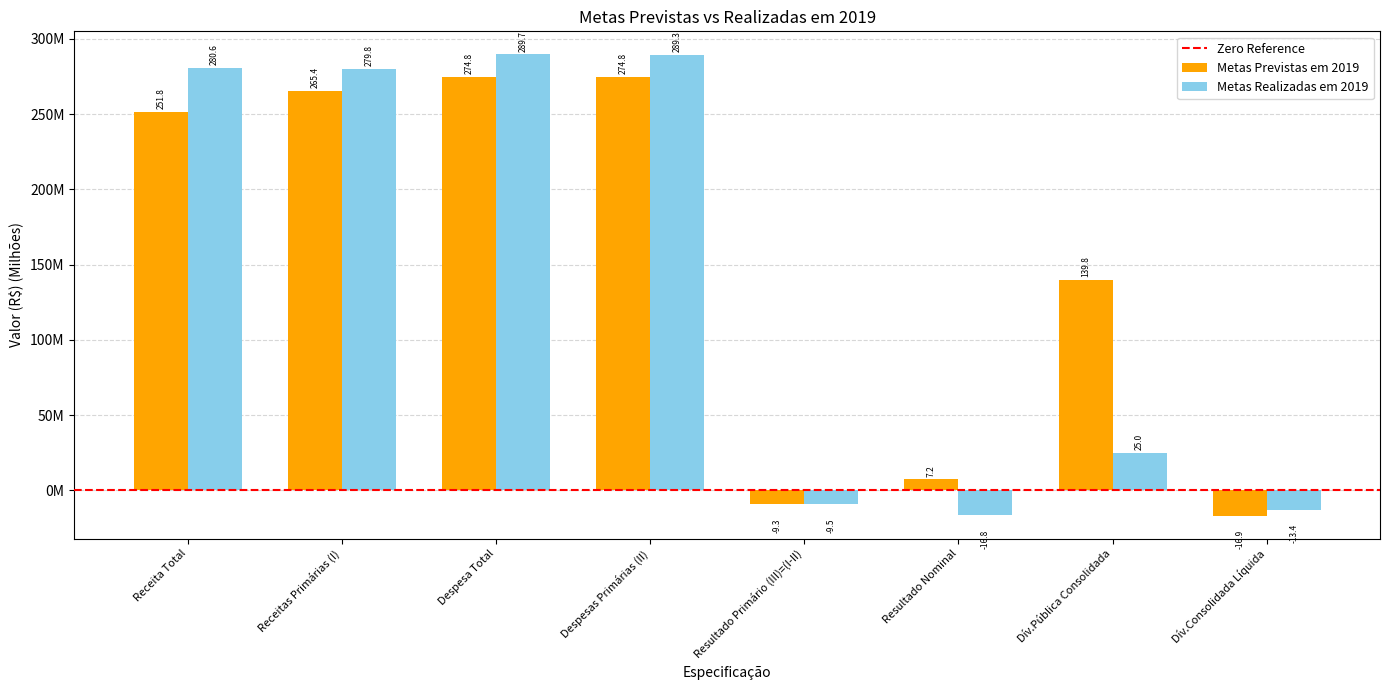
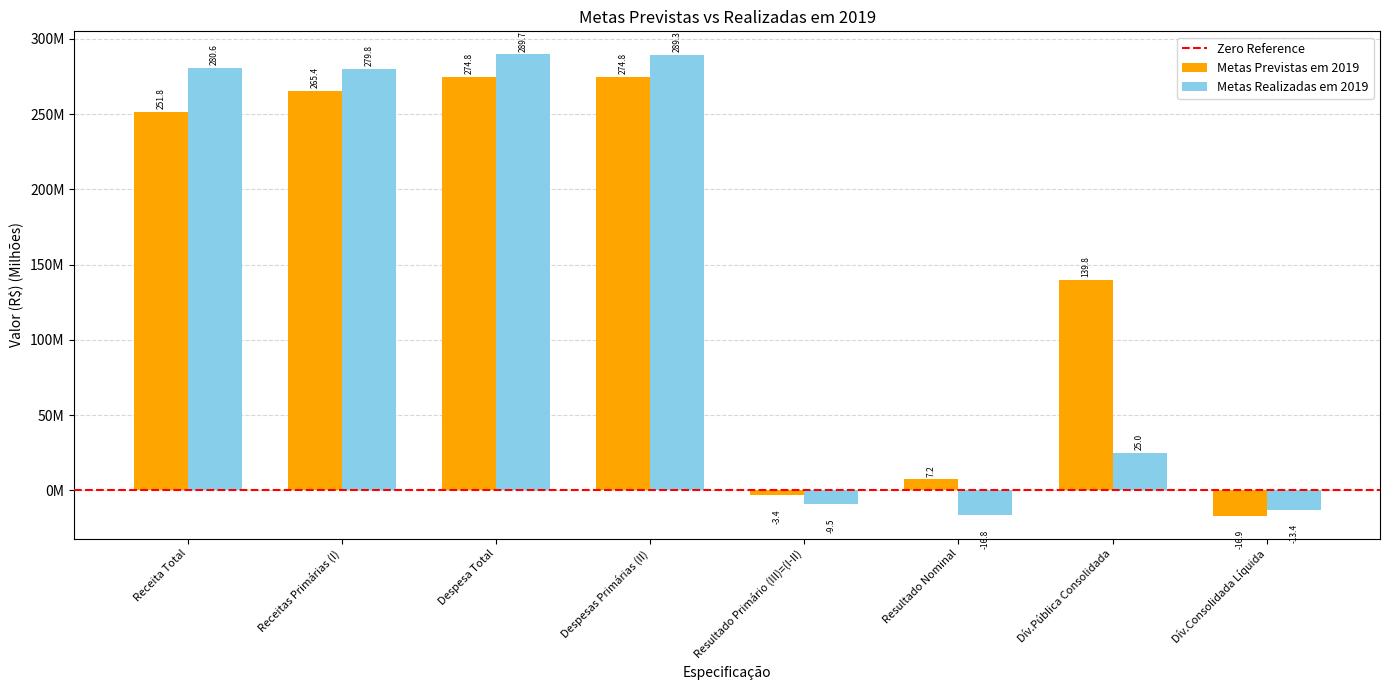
  {
    "Metas Previstas em 2019": {
-     "Resultado Primário (III)=(I-II)": -9.3
+     "Resultado Primário (III)=(I-II)": -3.4
    }
  }
